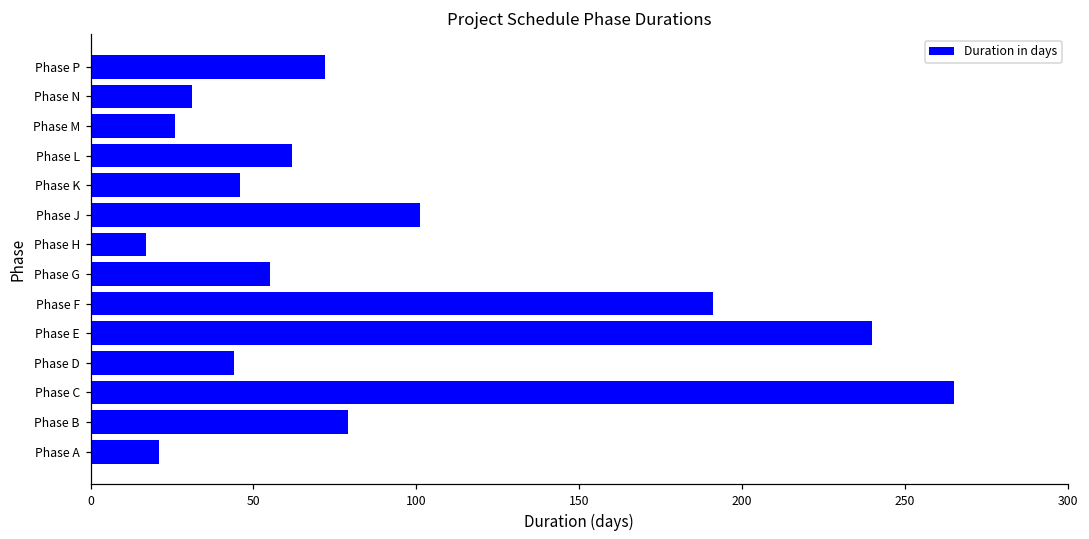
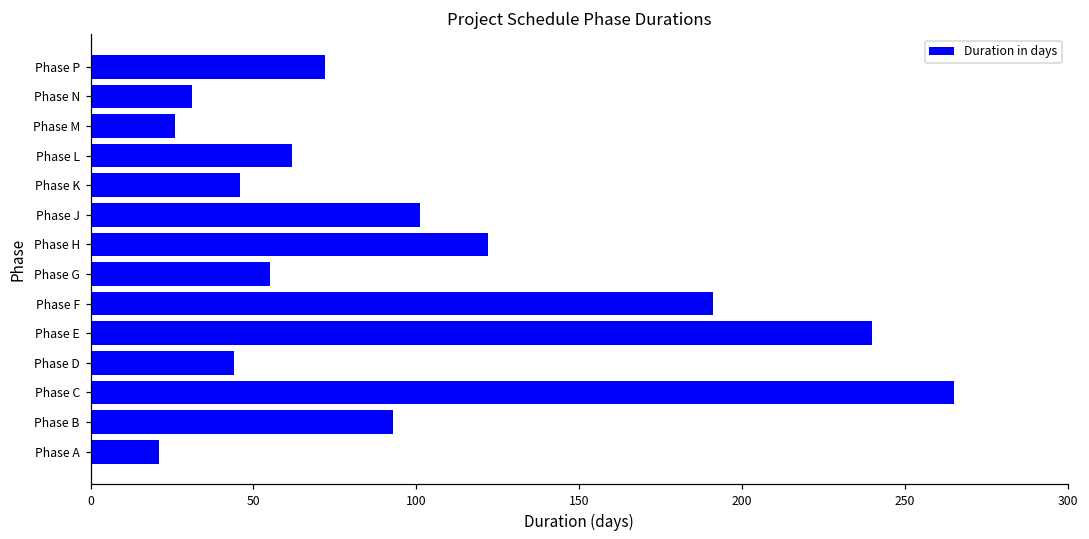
  {
    "Phase P": 72,
    "Phase N": 31,
    "Phase M": 26,
    "Phase L": 62,
    "Phase K": 46,
    "Phase J": 101,
-   "Phase H": 17,
+   "Phase H": 122,
    "Phase G": 55,
    "Phase F": 191,
    "Phase E": 240,
    "Phase D": 44,
    "Phase C": 265,
-   "Phase B": 79,
+   "Phase B": 93,
    "Phase A": 21
  }
